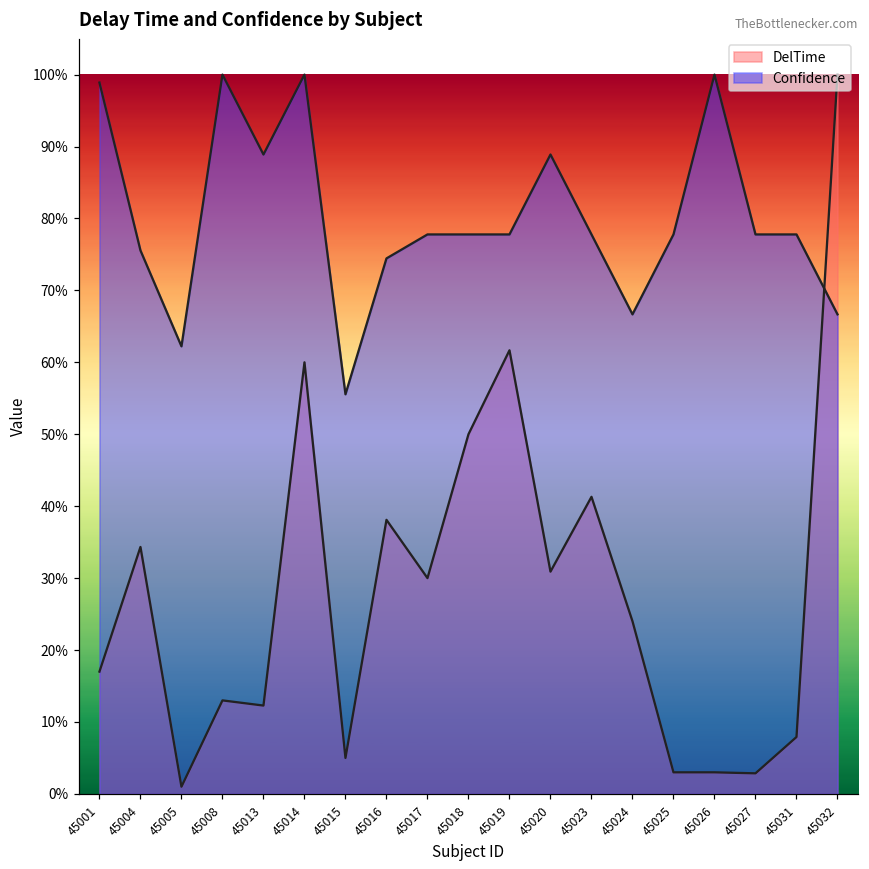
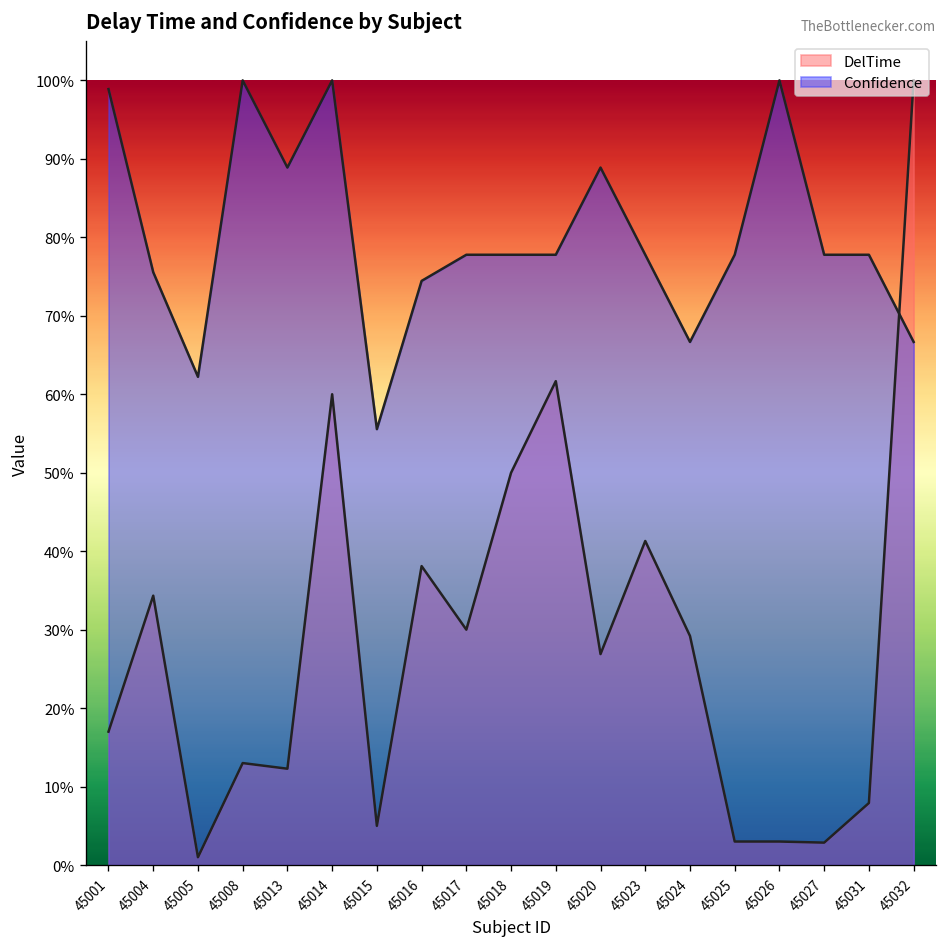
  {
    "DelTime": {
      "45001": "17%",
      "45004": "34%",
      "45005": "1%",
      "45008": "13%",
      "45013": "12%",
      "45014": "60%",
      "45015": "5%",
      "45016": "38%",
      "45017": "30%",
      "45018": "50%",
      "45019": "62%",
-     "45020": "31%",
+     "45020": "27%",
      "45023": "41%",
-     "45024": "24%",
+     "45024": "29%",
      "45025": "3%",
      "45026": "3%",
      "45027": "3%",
      "45031": "8%"
    },
    "Confidence": {
      "45001": "99%",
      "45004": "76%",
      "45005": "62%",
      "45008": "100%",
      "45013": "89%",
      "45014": "100%",
      "45015": "56%",
      "45016": "74%",
      "45017": "78%",
      "45018": "78%",
      "45019": "78%",
      "45020": "89%",
      "45023": "78%",
      "45024": "67%",
      "45025": "78%",
      "45026": "100%",
      "45027": "78%",
      "45031": "78%",
      "45032": "67%"
    }
  }
